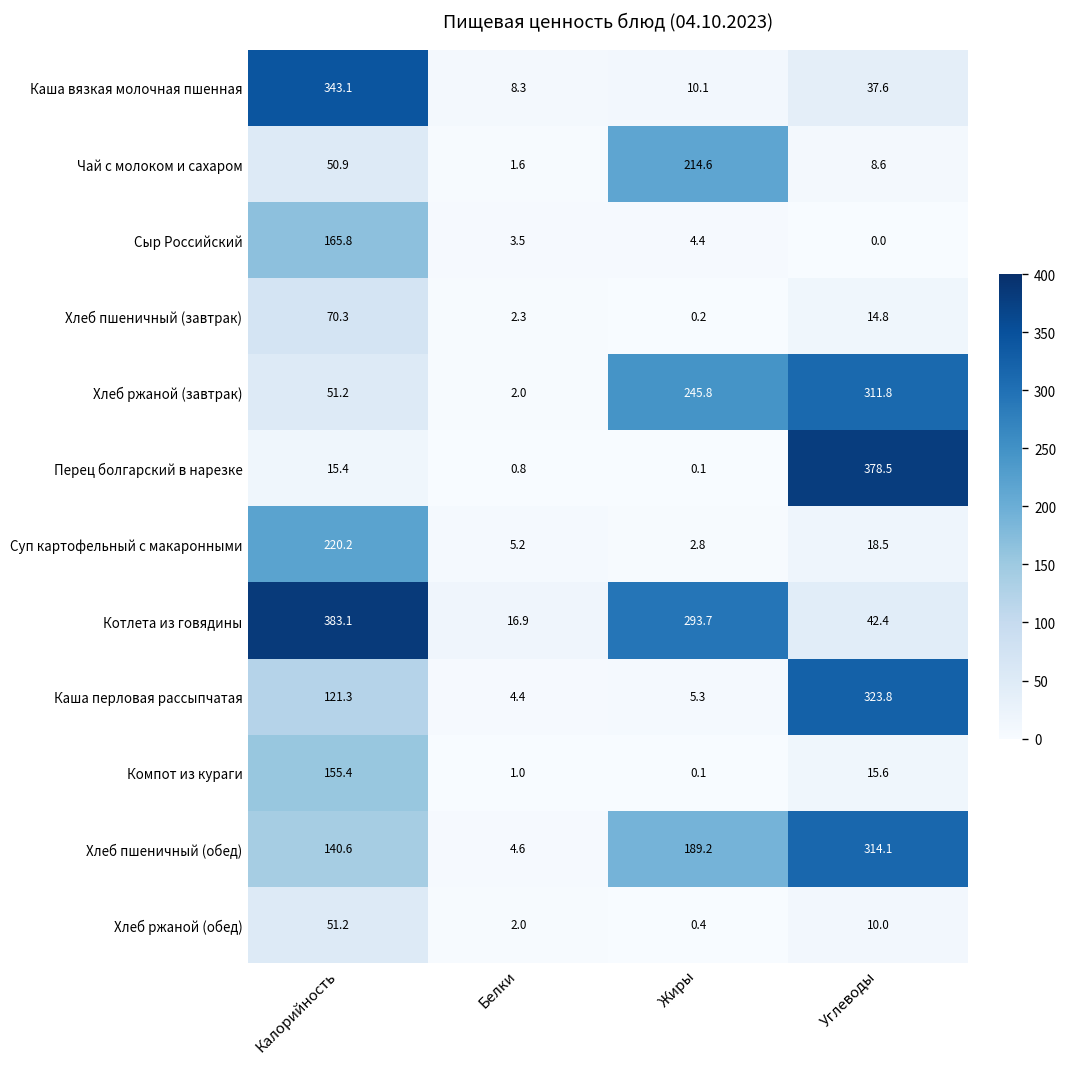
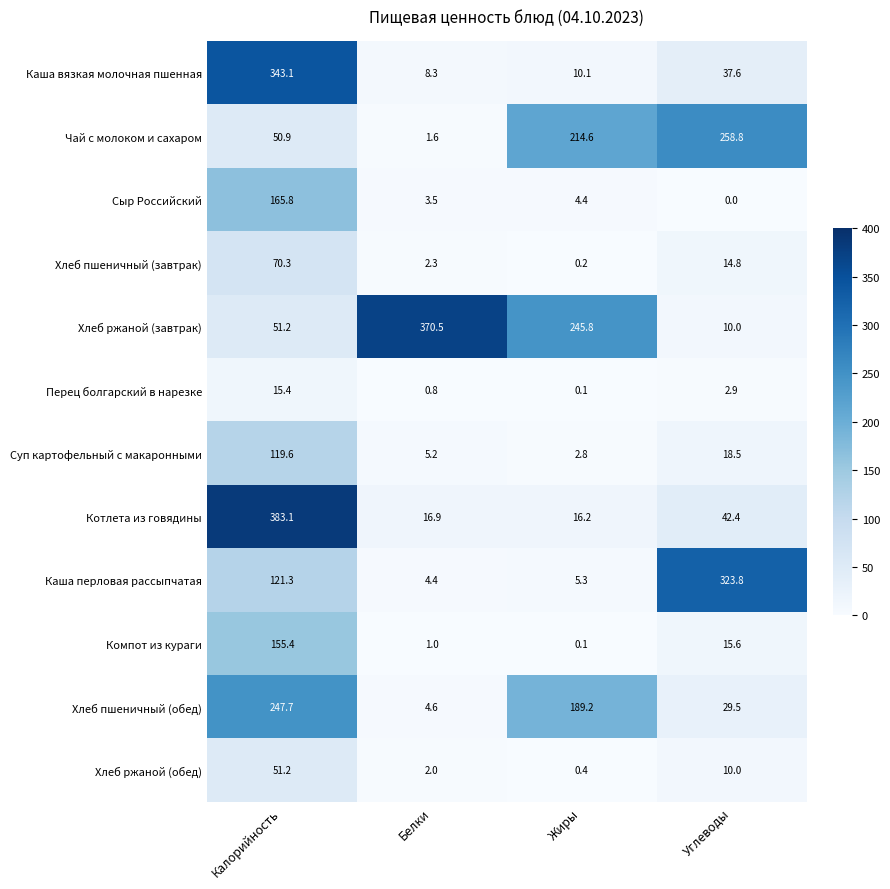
  {
    "Каша вязкая молочная пшенная": {
      "Калорийность": 343.1,
      "Белки": 8.3,
      "Жиры": 10.1,
      "Углеводы": 37.6
    },
    "Чай с молоком и сахаром": {
      "Калорийность": 50.9,
      "Белки": 1.6,
      "Жиры": 214.6,
-     "Углеводы": 8.6
+     "Углеводы": 258.8
    },
    "Сыр Российский": {
      "Калорийность": 165.8,
      "Белки": 3.5,
      "Жиры": 4.4,
      "Углеводы": 0.0
    },
    "Хлеб пшеничный (завтрак)": {
      "Калорийность": 70.3,
      "Белки": 2.3,
      "Жиры": 0.2,
      "Углеводы": 14.8
    },
    "Хлеб ржаной (завтрак)": {
      "Калорийность": 51.2,
-     "Белки": 2.0,
+     "Белки": 370.5,
      "Жиры": 245.8,
-     "Углеводы": 311.8
+     "Углеводы": 10.0
    },
    "Перец болгарский в нарезке": {
      "Калорийность": 15.4,
      "Белки": 0.8,
      "Жиры": 0.1,
-     "Углеводы": 378.5
+     "Углеводы": 2.9
    },
    "Суп картофельный с макаронными": {
-     "Калорийность": 220.2,
+     "Калорийность": 119.6,
      "Белки": 5.2,
      "Жиры": 2.8,
      "Углеводы": 18.5
    },
    "Котлета из говядины": {
      "Калорийность": 383.1,
      "Белки": 16.9,
-     "Жиры": 293.7,
+     "Жиры": 16.2,
      "Углеводы": 42.4
    },
    "Каша перловая рассыпчатая": {
      "Калорийность": 121.3,
      "Белки": 4.4,
      "Жиры": 5.3,
      "Углеводы": 323.8
    },
    "Компот из кураги": {
      "Калорийность": 155.4,
      "Белки": 1.0,
      "Жиры": 0.1,
      "Углеводы": 15.6
    },
    "Хлеб пшеничный (обед)": {
-     "Калорийность": 140.6,
+     "Калорийность": 247.7,
      "Белки": 4.6,
      "Жиры": 189.2,
-     "Углеводы": 314.1
+     "Углеводы": 29.5
    },
    "Хлеб ржаной (обед)": {
      "Калорийность": 51.2,
      "Белки": 2.0,
      "Жиры": 0.4,
      "Углеводы": 10.0
    }
  }
